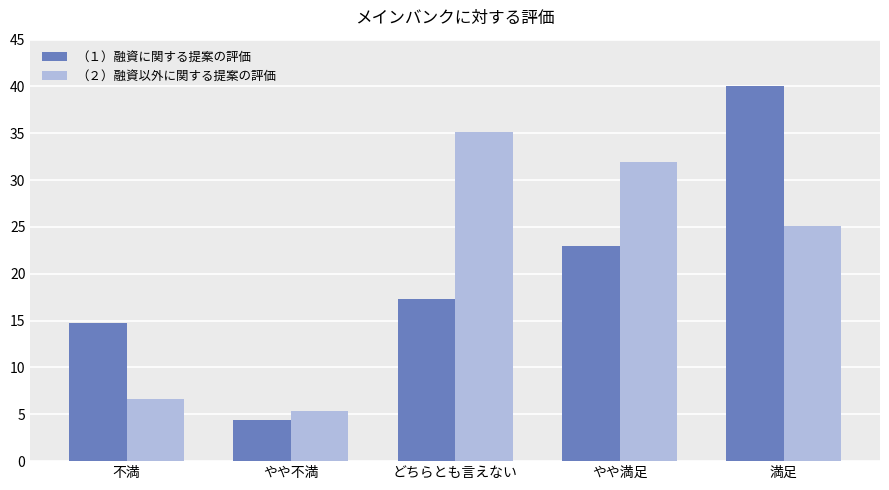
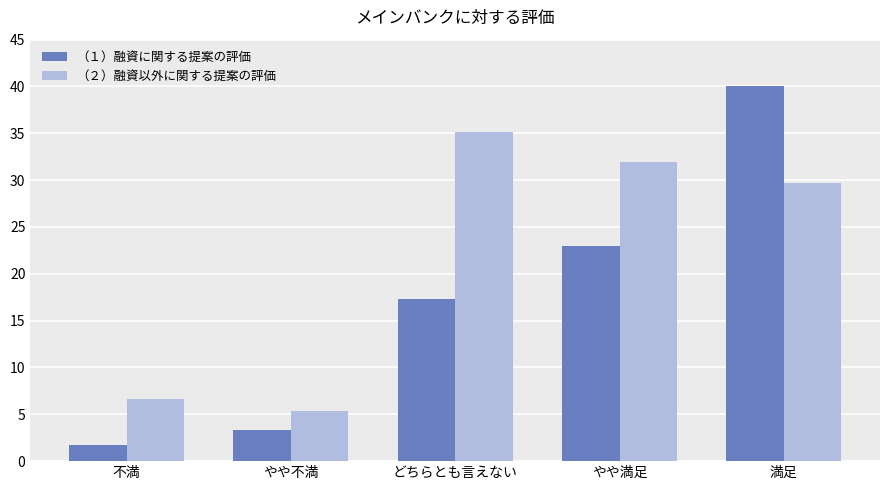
  {
    "（１）融資に関する提案の評価": {
-     "不満": 15,
-     "やや不満": 4,
+     "不満": 2,
+     "やや不満": 3,
      "どちらとも言えない": 17,
      "やや満足": 23,
      "満足": 40
    },
    "（２）融資以外に関する提案の評価": {
      "不満": 7,
      "やや不満": 5,
      "どちらとも言えない": 35,
      "やや満足": 32,
-     "満足": 25
+     "満足": 30
    }
  }
